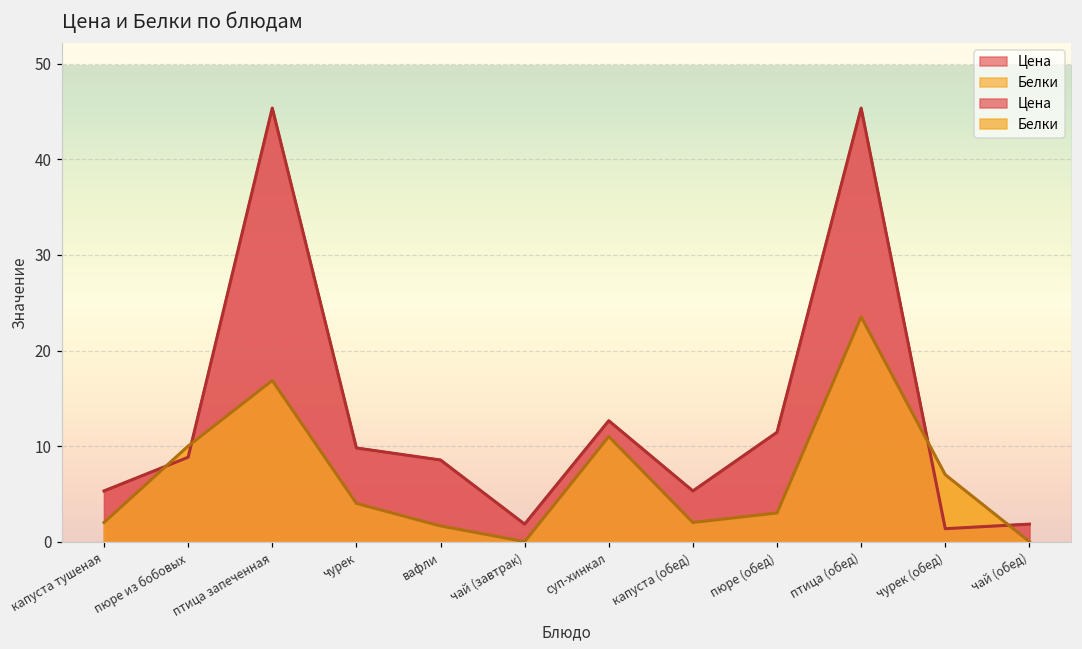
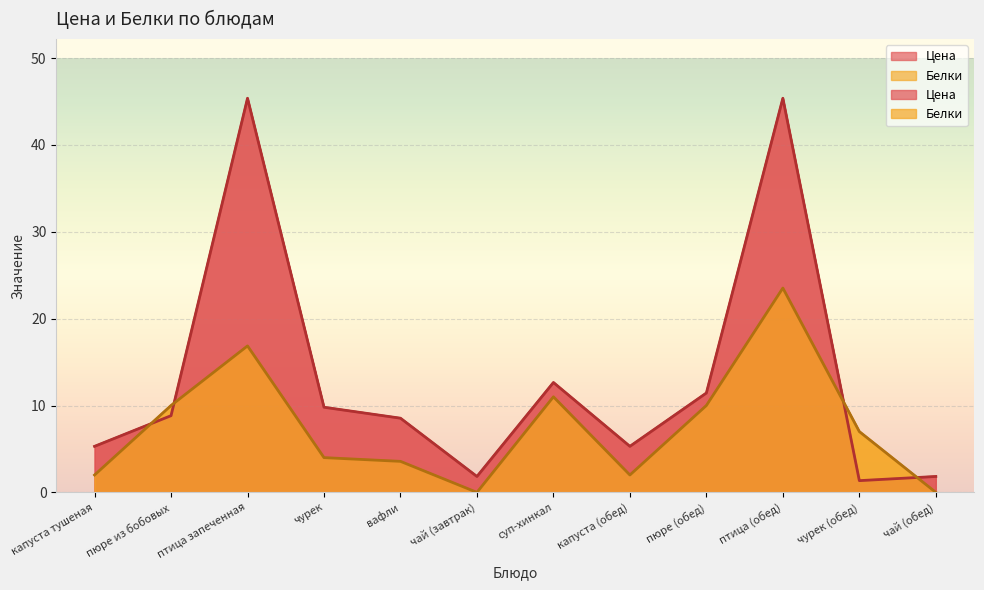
  {
    "Цена": {
      "капуста тушеная": 5,
      "пюре из бобовых": 9,
      "птица запеченная": 45,
      "чурек": 10,
      "вафли": 9,
      "чай (завтрак)": 2,
      "суп-хинкал": 13,
      "капуста (обед)": 5,
      "пюре (обед)": 11,
      "птица (обед)": 45,
      "чурек (обед)": 1,
      "чай (обед)": 2
    },
    "Белки": {
      "капуста тушеная": 2,
      "пюре из бобовых": 10,
      "птица запеченная": 17,
      "чурек": 4,
-     "вафли": 2,
+     "вафли": 4,
      "чай (завтрак)": 0,
      "суп-хинкал": 11,
      "капуста (обед)": 2,
-     "пюре (обед)": 3,
+     "пюре (обед)": 10,
      "птица (обед)": 24,
      "чурек (обед)": 7,
      "чай (обед)": 0
    }
  }
